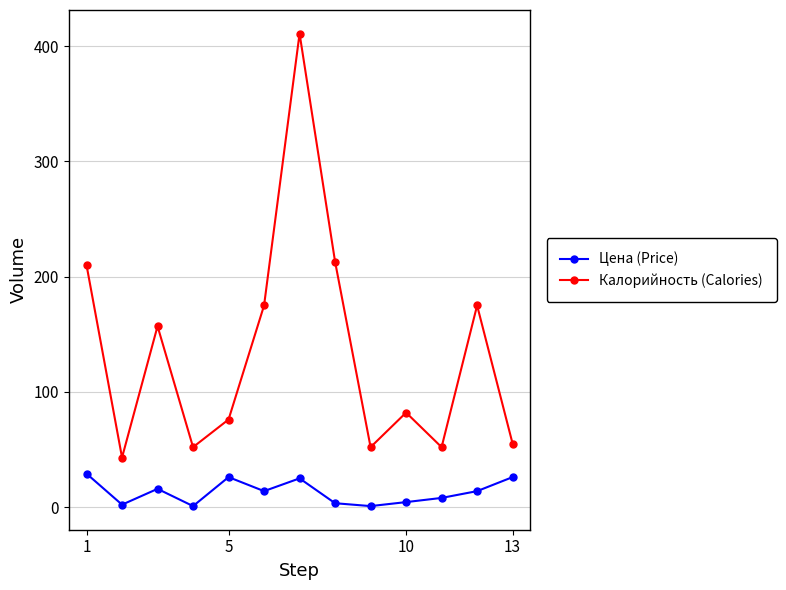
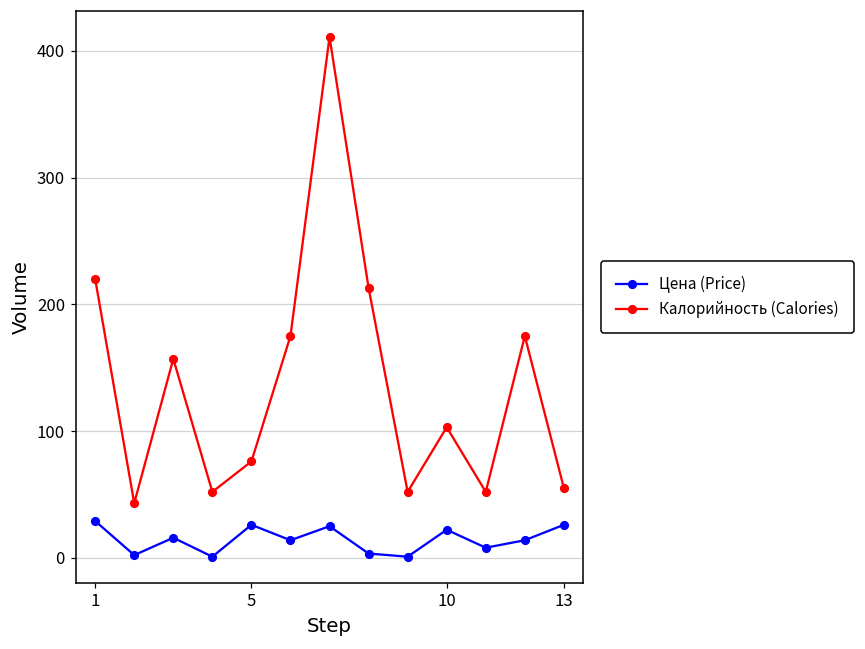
  {
    "Цена (Price)": {
      "1": 29,
      "5": 26,
-     "10": 4,
+     "10": 22,
      "13": 26
    },
    "Калорийность (Calories)": {
-     "1": 210,
+     "1": 220,
      "5": 76,
-     "10": 82,
+     "10": 103,
      "13": 55
    }
  }
